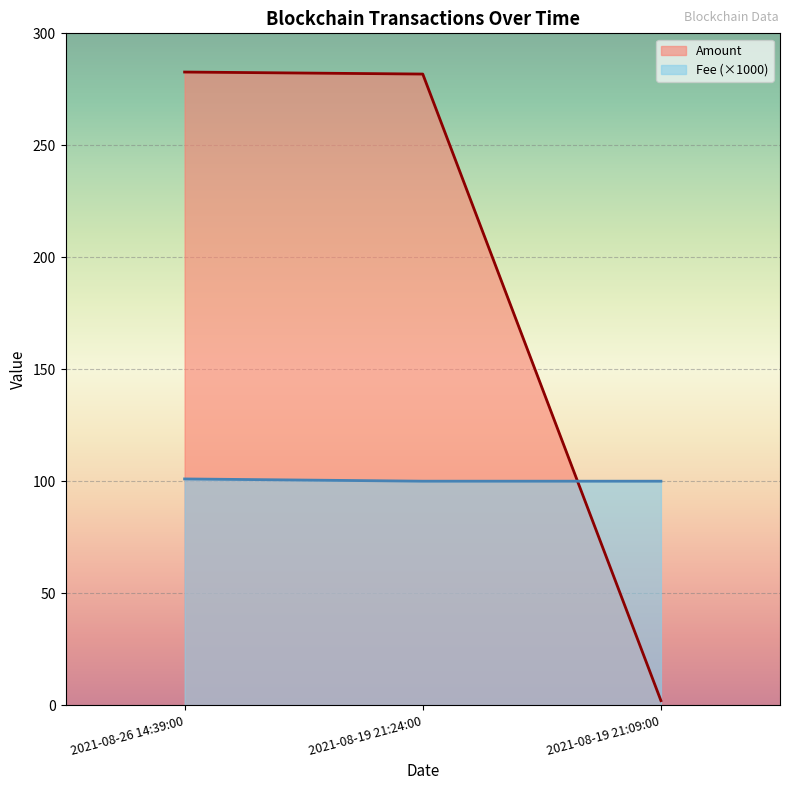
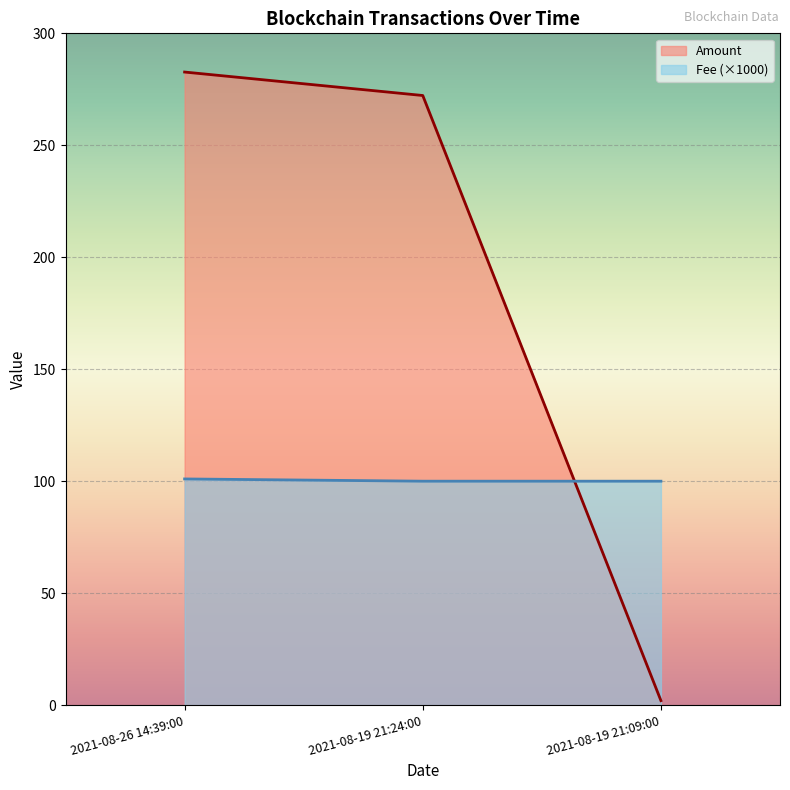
  {
    "Amount": {
      "2021-08-26 14:39:00": 283,
-     "2021-08-19 21:24:00": 282,
+     "2021-08-19 21:24:00": 272,
      "2021-08-19 21:09:00": 2
    },
    "Fee (×1000)": {
      "2021-08-26 14:39:00": 101,
      "2021-08-19 21:24:00": 100,
      "2021-08-19 21:09:00": 100
    }
  }
